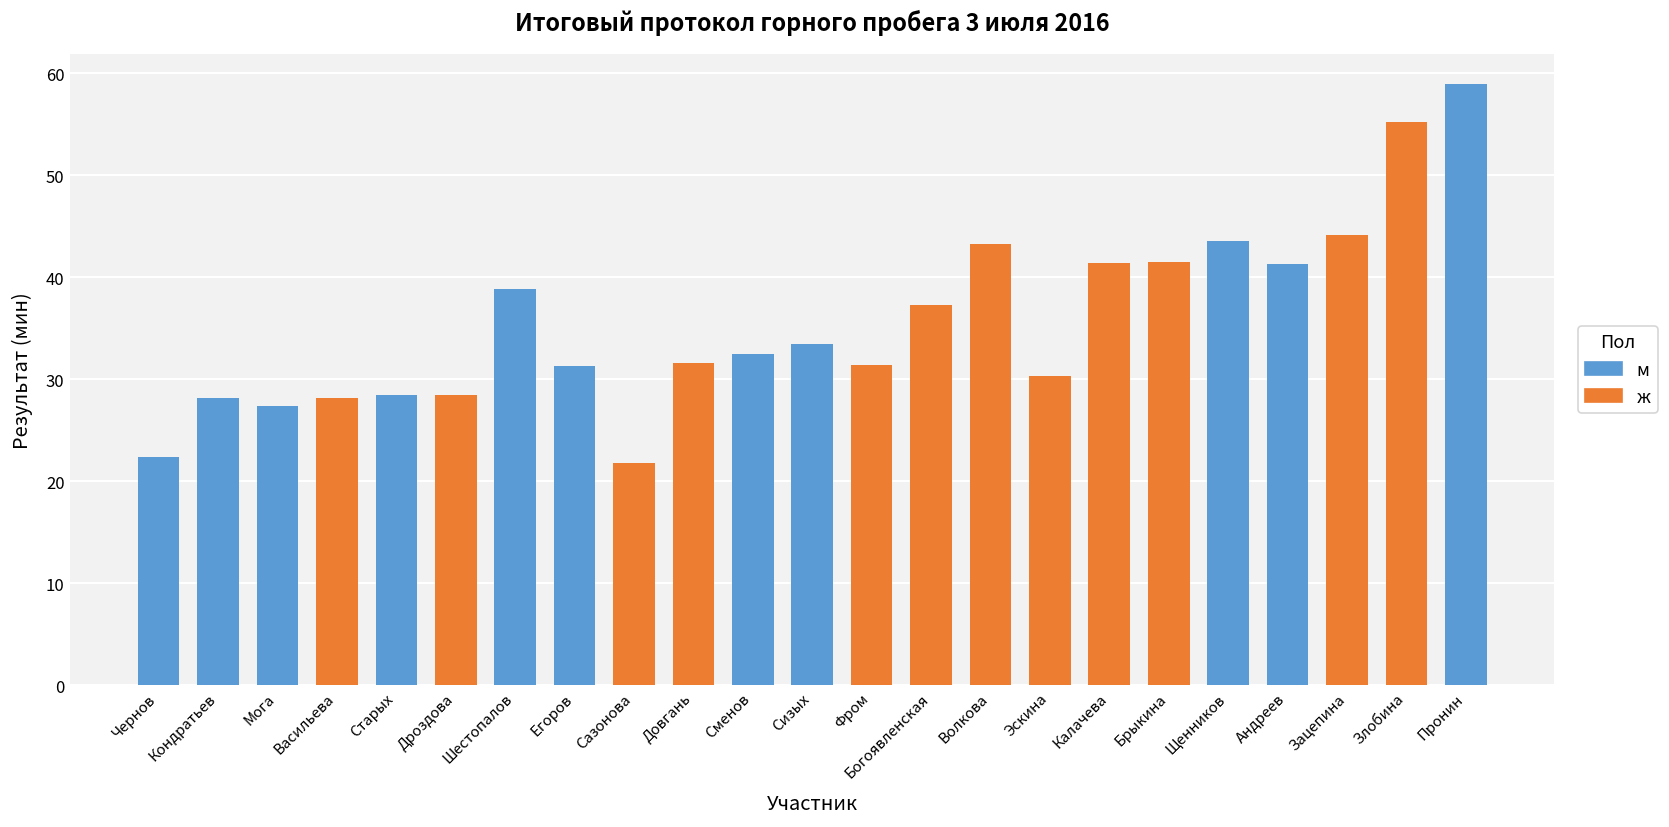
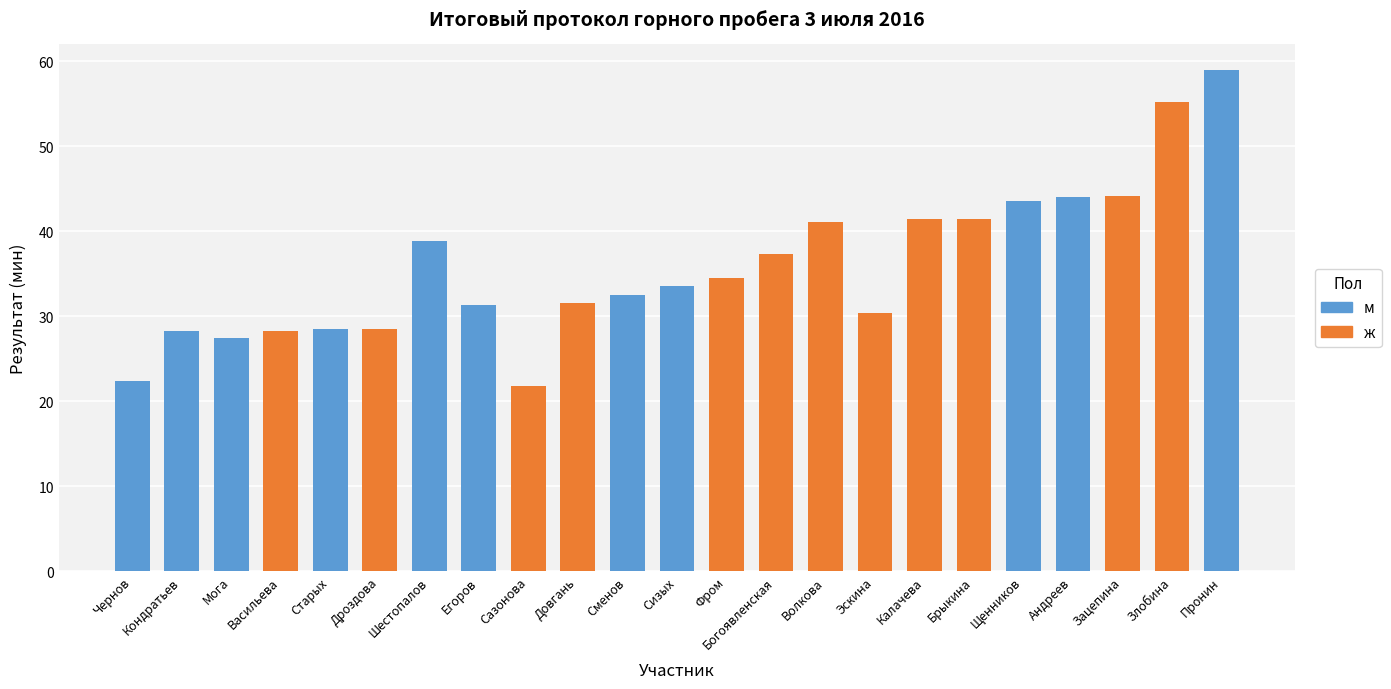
  {
    "м": {
      "Чернов": 22,
      "Кондратьев": 28,
      "Мога": 27,
      "Васильева": 0,
      "Старых": 28,
      "Дроздова": 0,
      "Шестопалов": 39,
      "Егоров": 31,
      "Сазонова": 0,
      "Довгань": 0,
      "Сменов": 32,
      "Сизых": 34,
      "Фром": 0,
      "Богоявленская": 0,
      "Волкова": 0,
      "Эскина": 0,
      "Калачева": 0,
      "Брыкина": 0,
      "Щенников": 44,
-     "Андреев": 41,
+     "Андреев": 44,
      "Зацепина": 0,
      "Злобина": 0,
      "Пронин": 59
    },
    "ж": {
      "Чернов": 0,
      "Кондратьев": 0,
      "Мога": 0,
      "Васильева": 28,
      "Старых": 0,
      "Дроздова": 28,
      "Шестопалов": 0,
      "Егоров": 0,
      "Сазонова": 22,
      "Довгань": 32,
      "Сменов": 0,
      "Сизых": 0,
-     "Фром": 31,
+     "Фром": 35,
      "Богоявленская": 37,
-     "Волкова": 43,
+     "Волкова": 41,
      "Эскина": 30,
      "Калачева": 41,
      "Брыкина": 41,
      "Щенников": 0,
      "Андреев": 0,
      "Зацепина": 44,
      "Злобина": 55,
      "Пронин": 0
    }
  }
